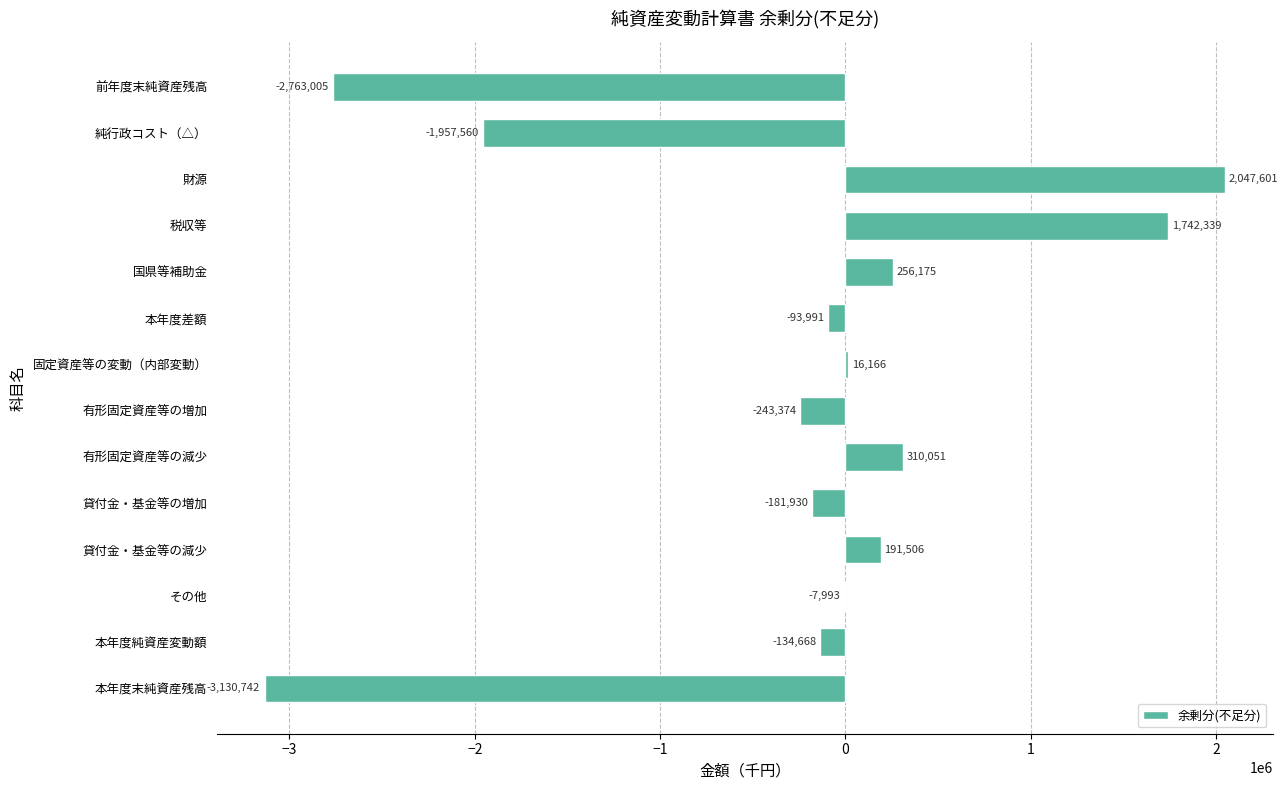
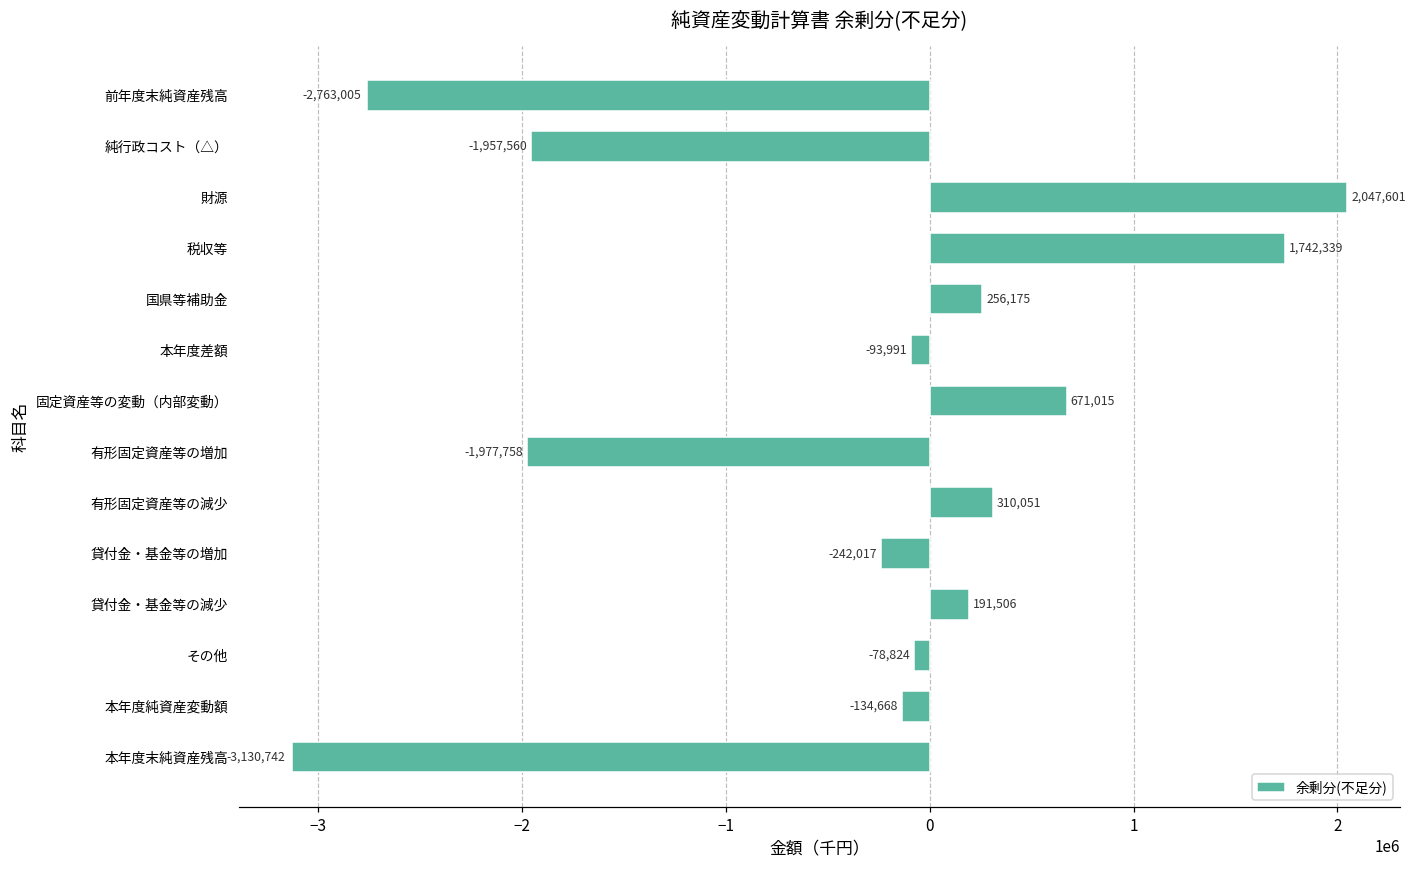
  {
    "前年度末純資産残高": "-2,763,005",
    "純行政コスト（△）": "-1,957,560",
    "財源": "2,047,601",
    "税収等": "1,742,339",
    "国県等補助金": "256,175",
    "本年度差額": "-93,991",
-   "固定資産等の変動（内部変動）": "16,166",
-   "有形固定資産等の増加": "-243,374",
+   "固定資産等の変動（内部変動）": "671,015",
+   "有形固定資産等の増加": "-1,977,758",
    "有形固定資産等の減少": "310,051",
-   "貸付金・基金等の増加": "-181,930",
+   "貸付金・基金等の増加": "-242,017",
    "貸付金・基金等の減少": "191,506",
-   "その他": "-7,993",
+   "その他": "-78,824",
    "本年度純資産変動額": "-134,668",
    "本年度末純資産残高": "-3,130,742"
  }
